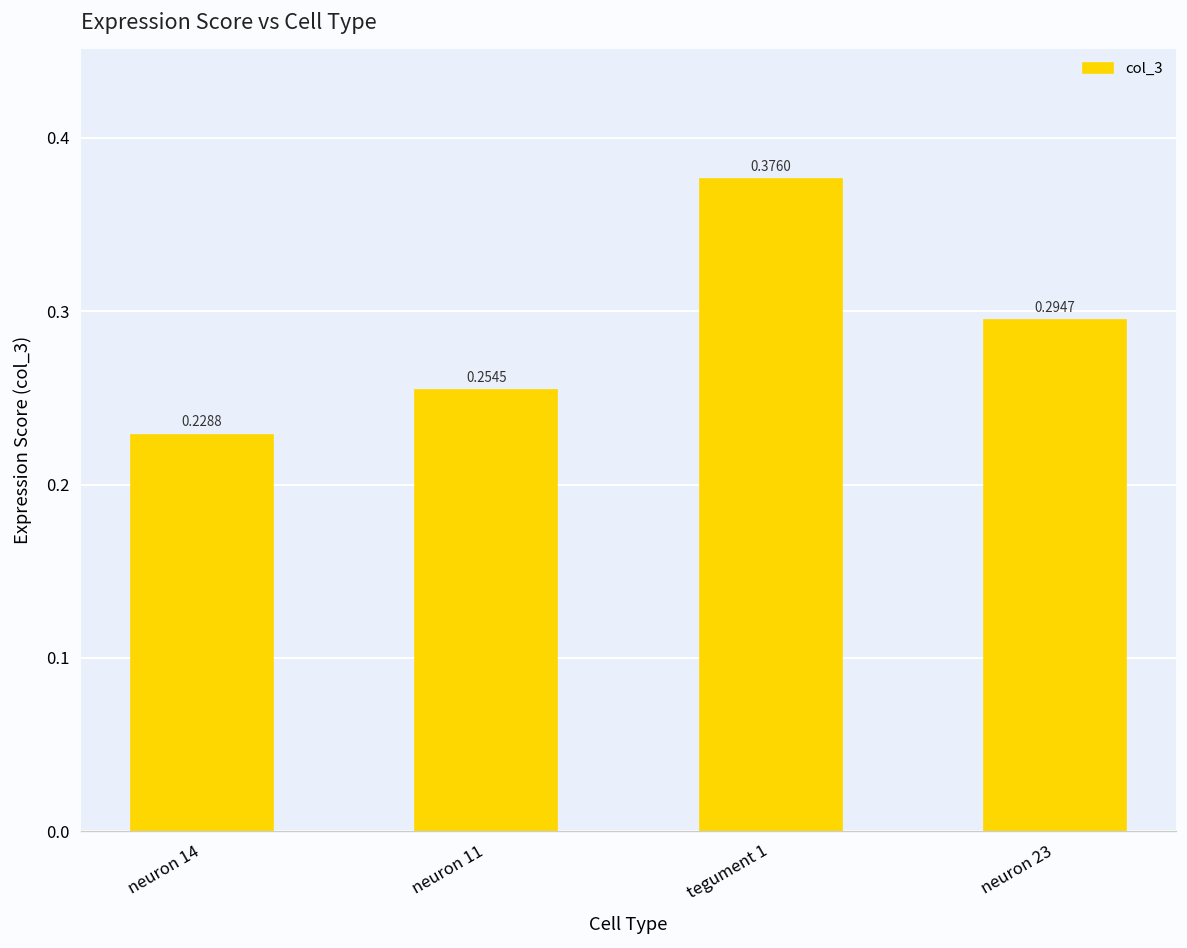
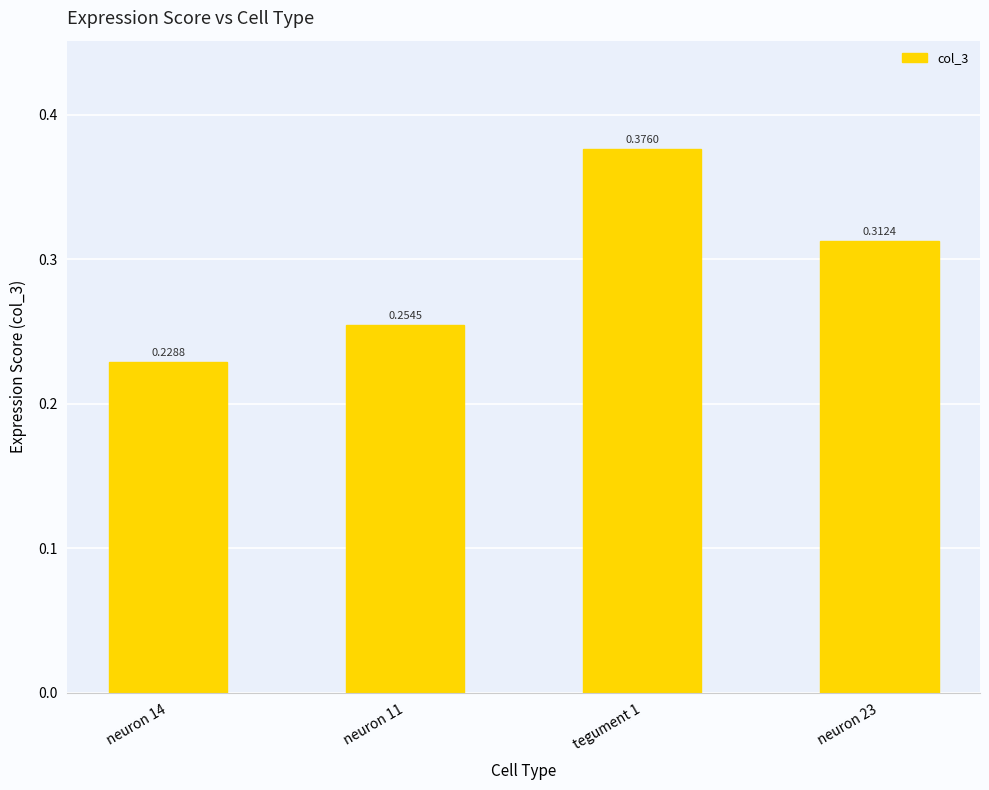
  {
    "neuron 14": 0.2288,
    "neuron 11": 0.2545,
    "tegument 1": 0.3760,
-   "neuron 23": 0.2947
+   "neuron 23": 0.3124
  }
